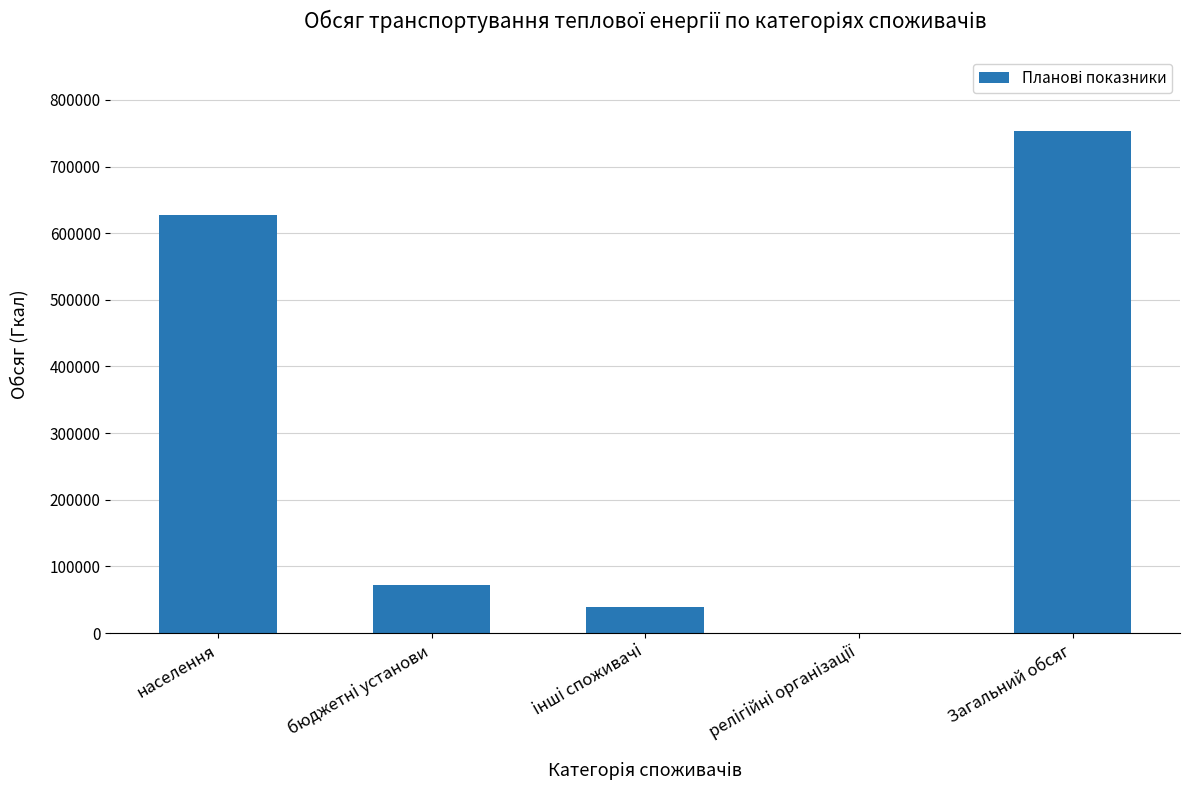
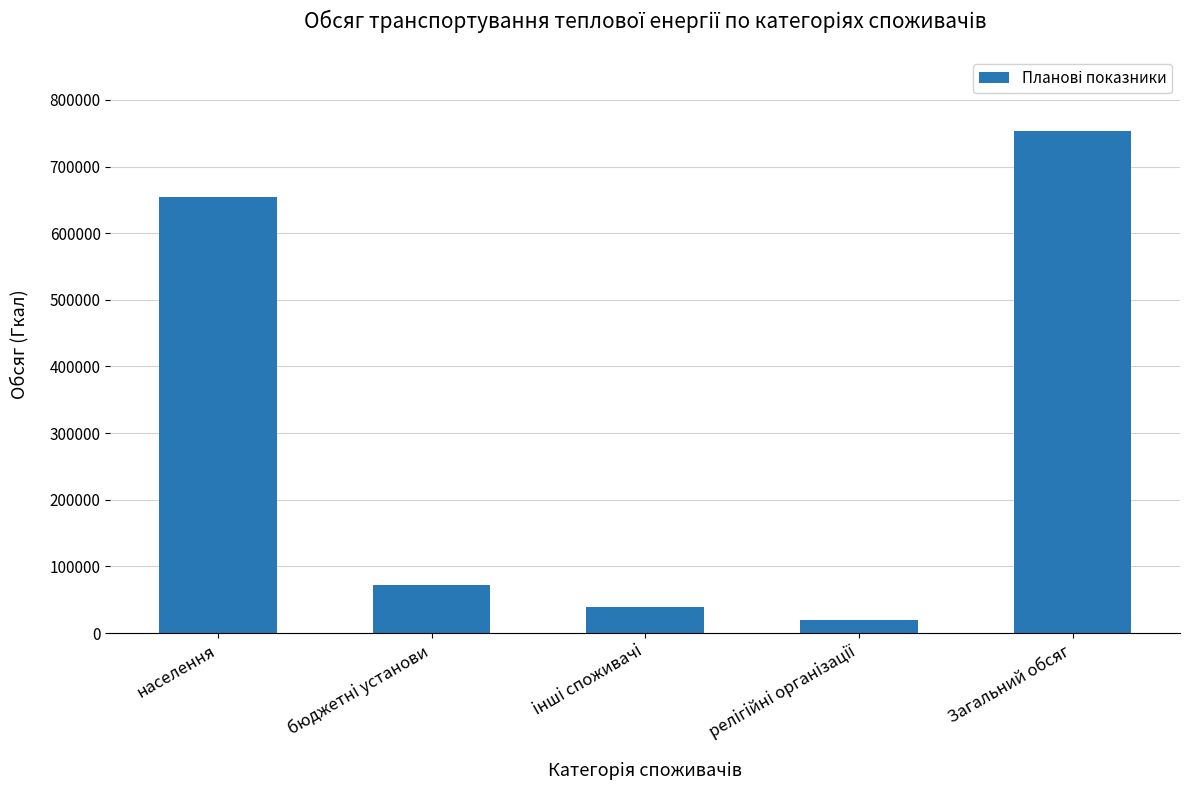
  {
-   "населення": 630000,
+   "населення": 650000,
    "бюджетні установи": 70000,
    "інші споживачі": 40000,
-   "релігійні організації": 0,
+   "релігійні організації": 20000,
    "Загальний обсяг": 750000
  }
